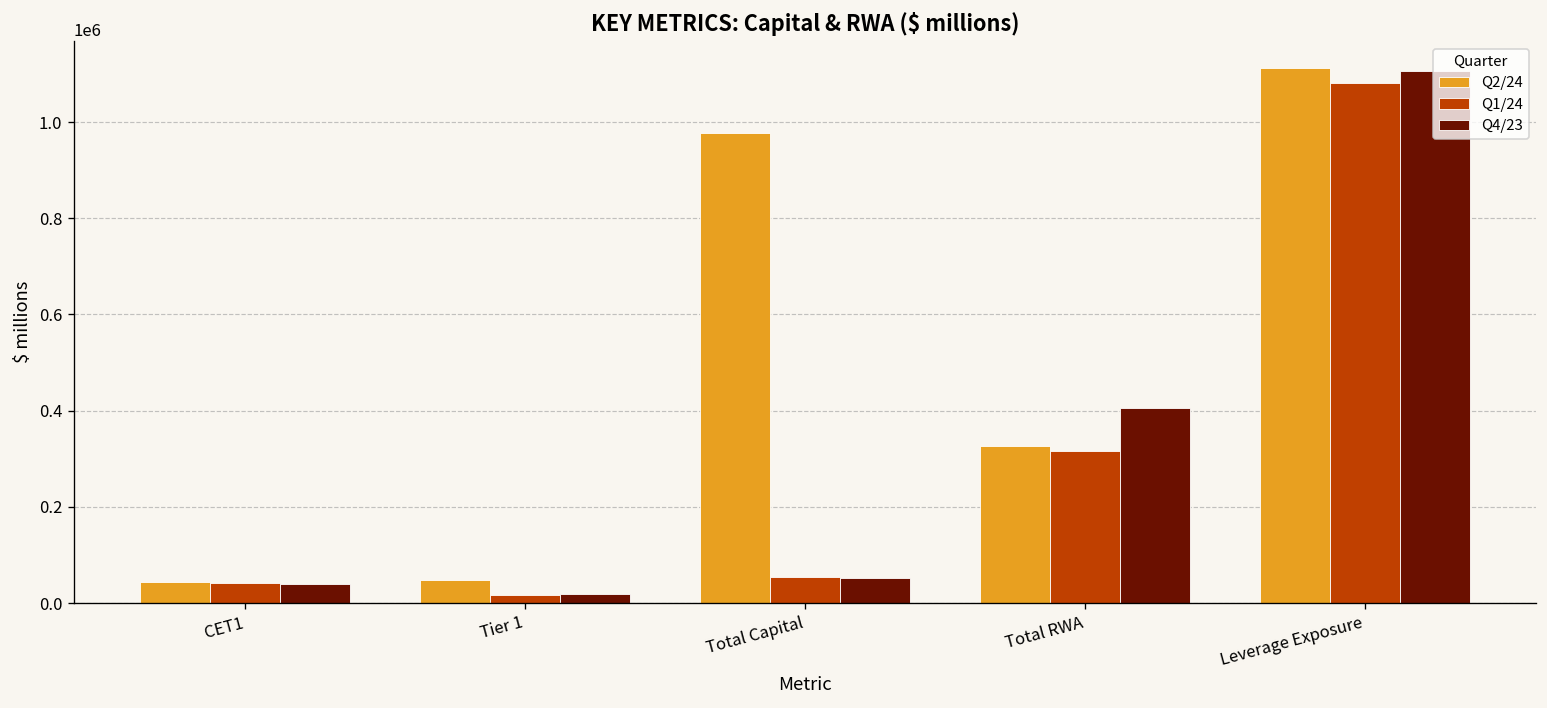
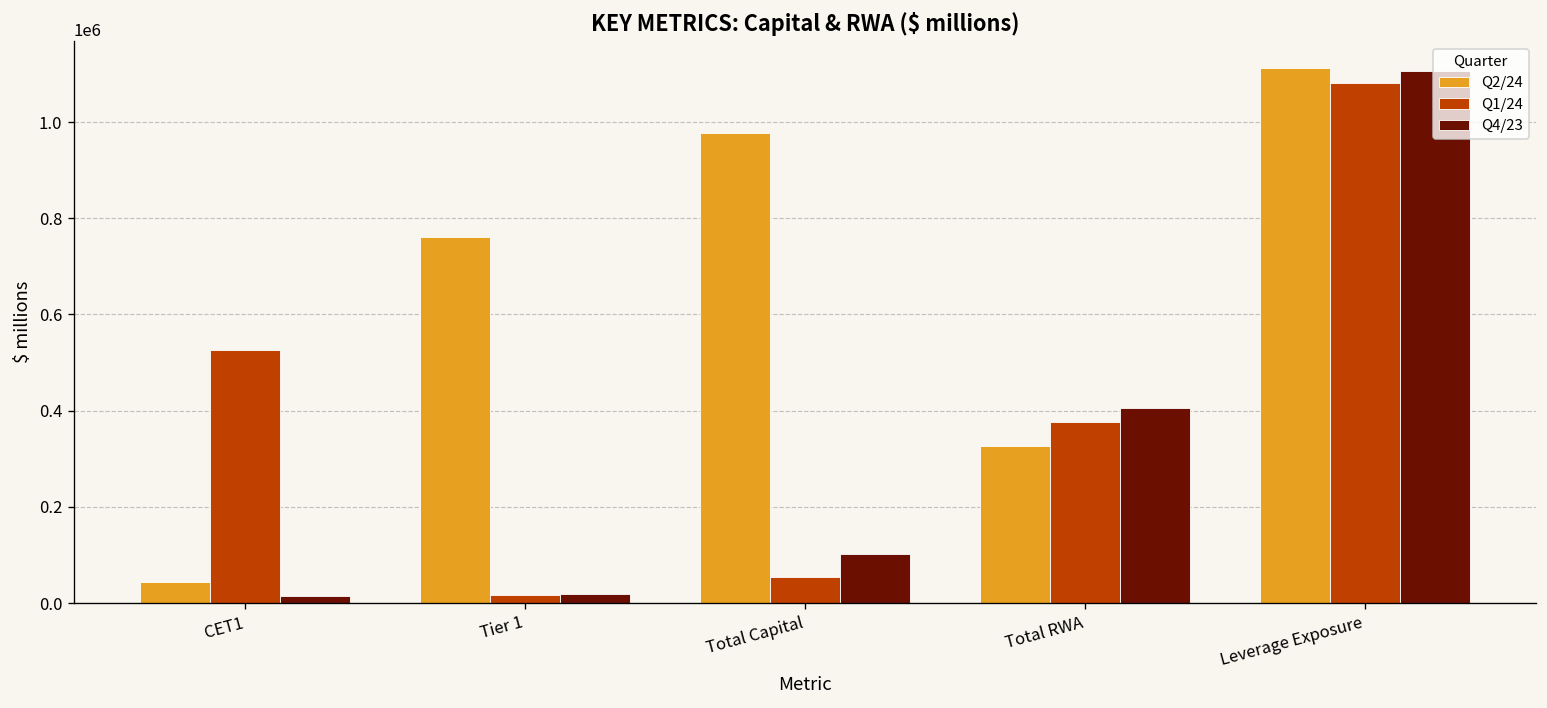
  {
    "Q2/24": {
      "CET1": 40000,
-     "Tier 1": 50000,
+     "Tier 1": 760000,
      "Total Capital": 980000,
      "Total RWA": 330000,
      "Leverage Exposure": 1110000
    },
    "Q1/24": {
-     "CET1": 40000,
+     "CET1": 530000,
      "Tier 1": 20000,
      "Total Capital": 50000,
-     "Total RWA": 320000,
+     "Total RWA": 380000,
      "Leverage Exposure": 1080000
    },
    "Q4/23": {
-     "CET1": 40000,
+     "CET1": 10000,
      "Tier 1": 20000,
-     "Total Capital": 50000,
+     "Total Capital": 100000,
      "Total RWA": 410000
    }
  }
